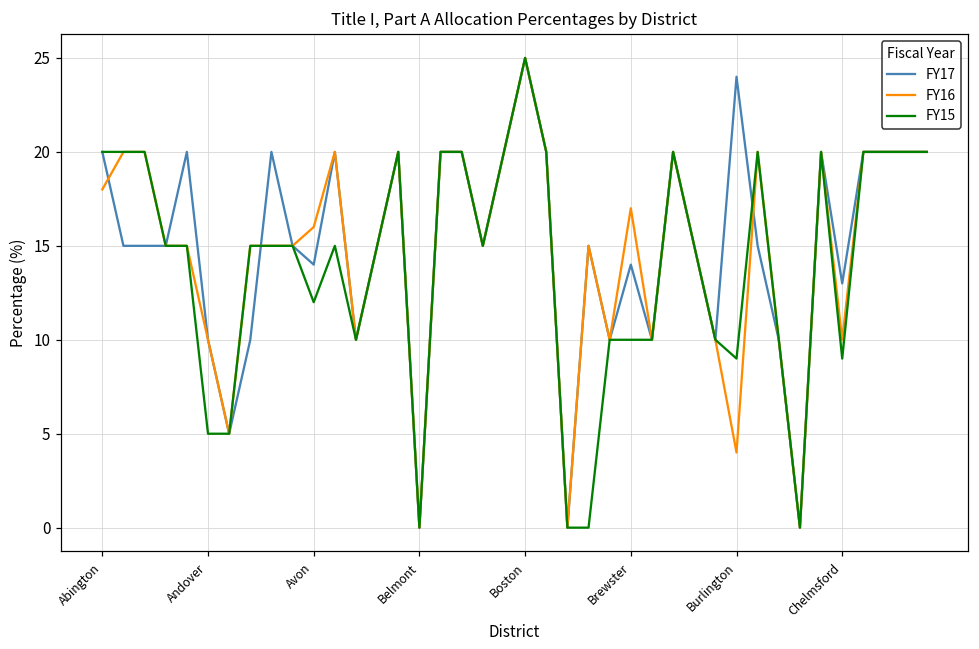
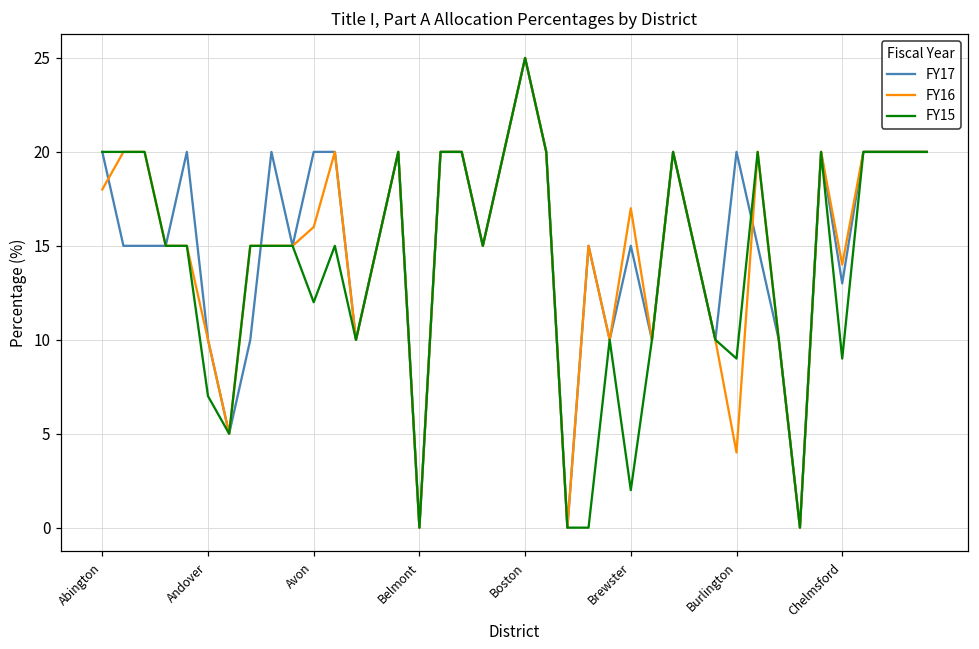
  {
    "FY17": {
-     "Avon": 14,
-     "Brewster": 14,
-     "Burlington": 24,
+     "Avon": 20,
+     "Brewster": 15,
+     "Burlington": 20,
      "Chelmsford": 13
    },
    "FY16": {
      "Abington": 18,
      "Avon": 16,
      "Brewster": 17,
      "Burlington": 4,
-     "Chelmsford": 10
+     "Chelmsford": 14
    },
    "FY15": {
-     "Andover": 5,
+     "Andover": 7,
      "Avon": 12,
-     "Brewster": 10,
+     "Brewster": 2,
      "Burlington": 9,
      "Chelmsford": 9
    }
  }
